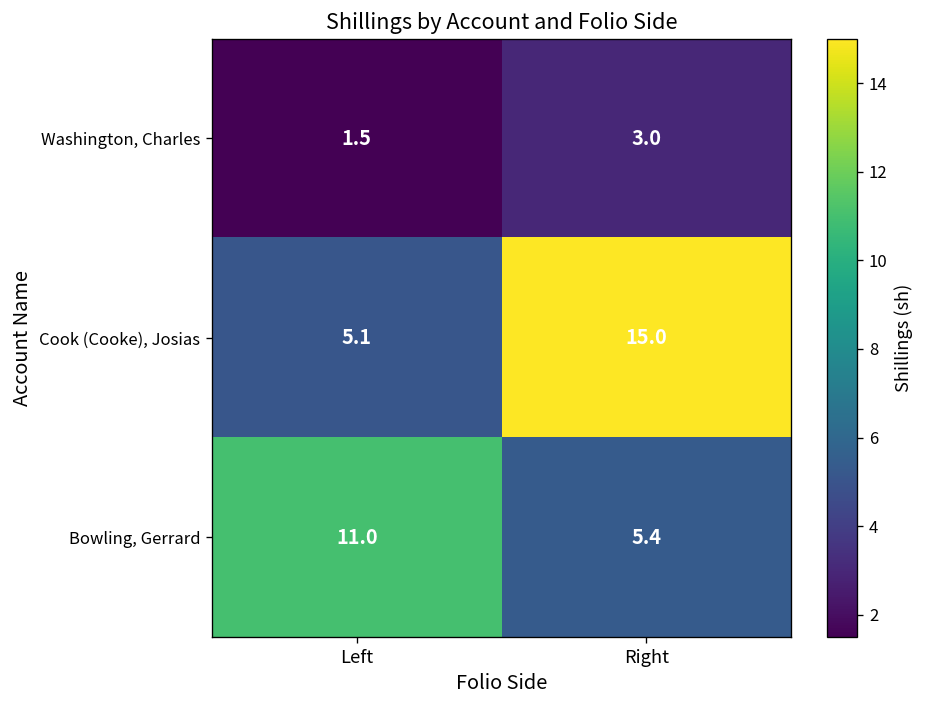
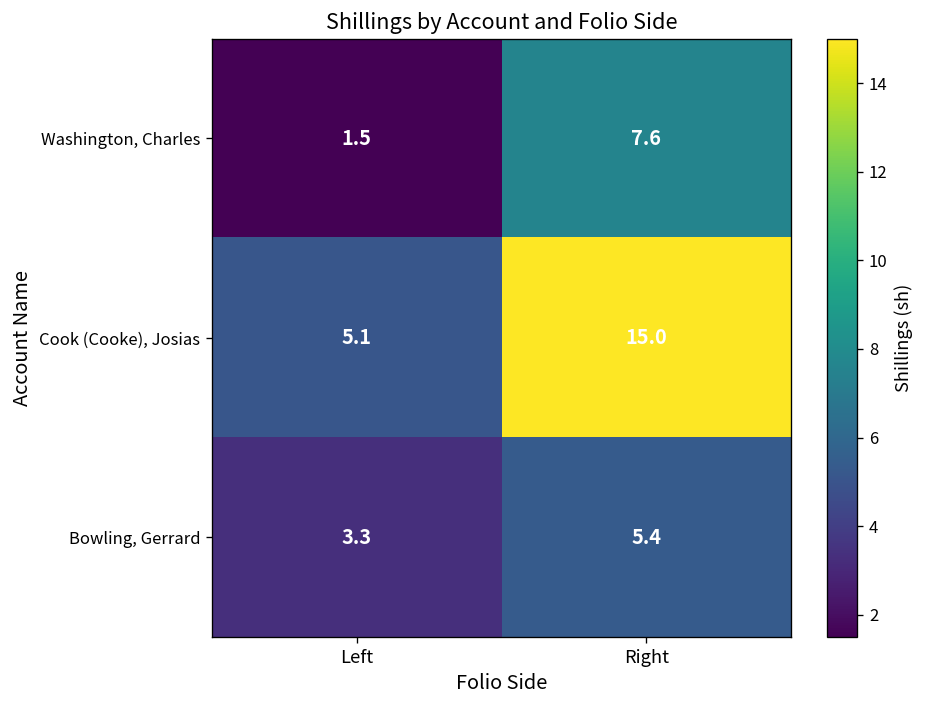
  {
    "Washington, Charles": {
      "Left": 1.5,
-     "Right": 3.0
+     "Right": 7.6
    },
    "Cook (Cooke), Josias": {
      "Left": 5.1,
      "Right": 15.0
    },
    "Bowling, Gerrard": {
-     "Left": 11.0,
+     "Left": 3.3,
      "Right": 5.4
    }
  }
